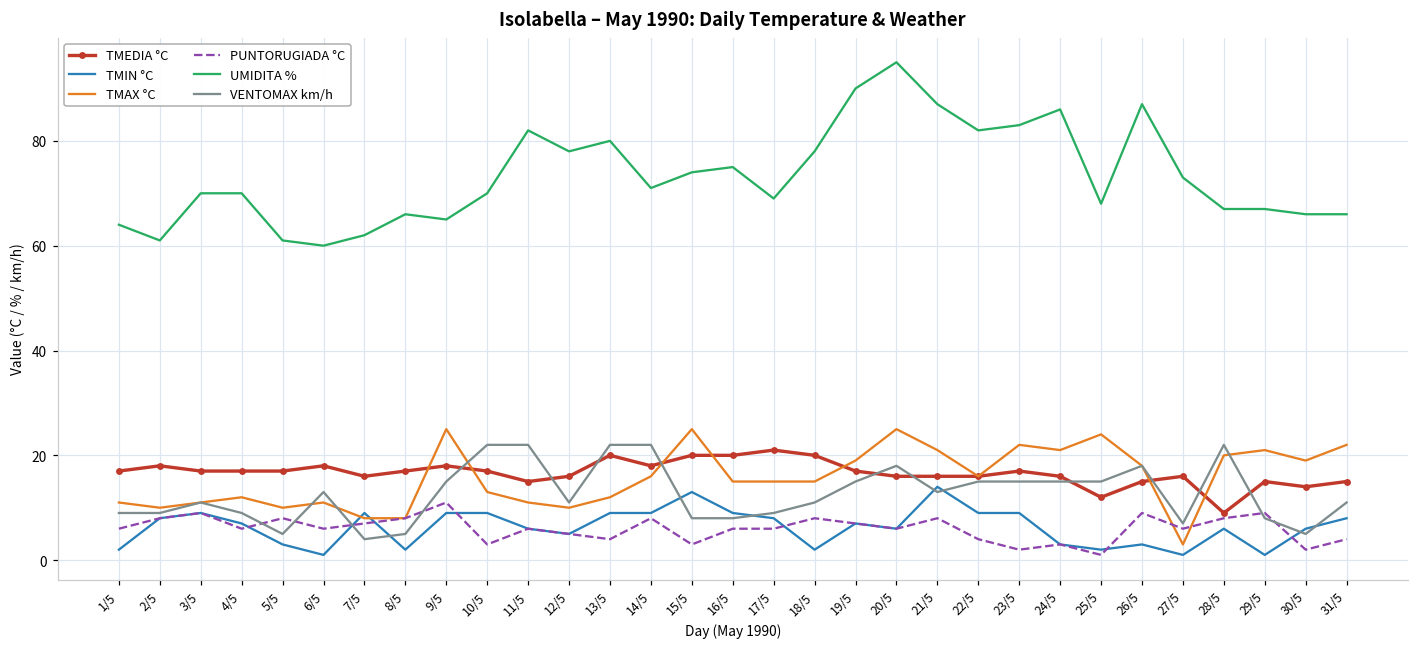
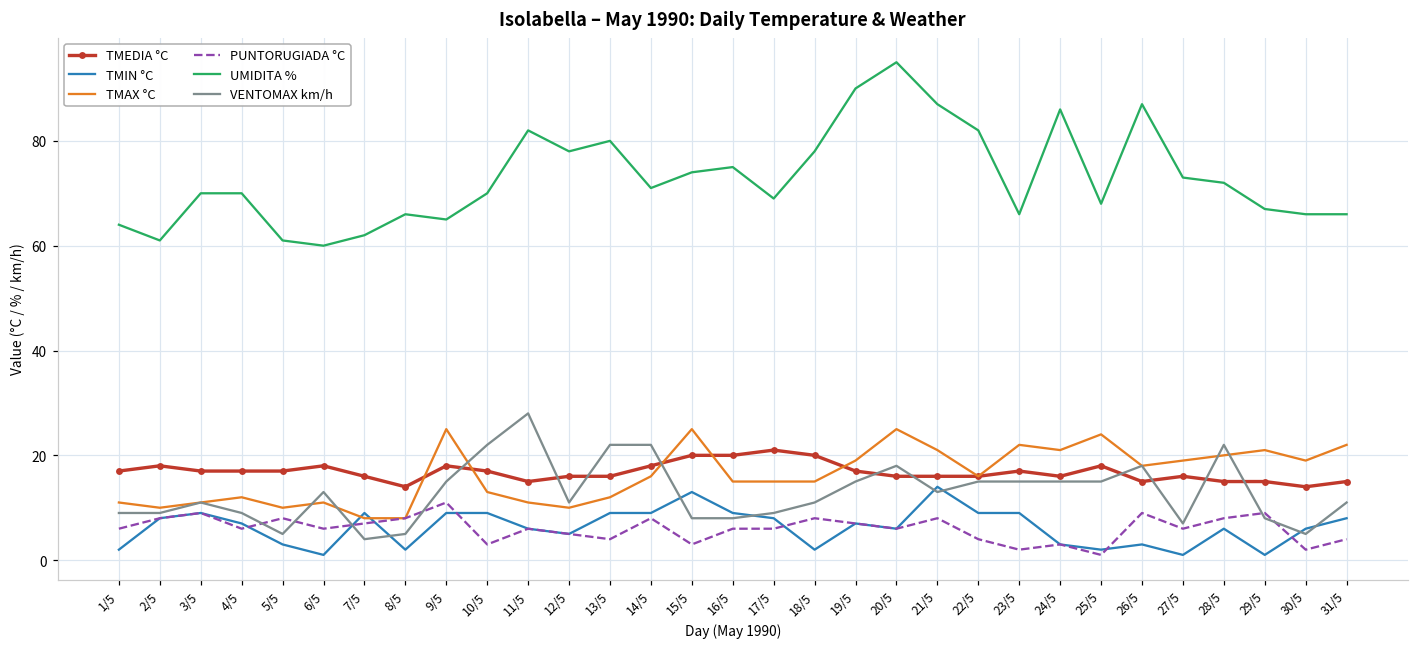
  {
    "TMEDIA °C": {
      "1/5": 17,
      "2/5": 18,
      "3/5": 17,
      "4/5": 17,
      "5/5": 17,
      "6/5": 18,
      "7/5": 16,
-     "8/5": 17,
+     "8/5": 14,
      "9/5": 18,
      "10/5": 17,
      "11/5": 15,
      "12/5": 16,
-     "13/5": 20,
+     "13/5": 16,
      "14/5": 18,
      "15/5": 20,
      "16/5": 20,
      "17/5": 21,
      "18/5": 20,
      "19/5": 17,
      "20/5": 16,
      "21/5": 16,
      "23/5": 17,
      "24/5": 16,
-     "25/5": 12,
+     "25/5": 18,
      "26/5": 15,
      "27/5": 16,
-     "28/5": 9,
+     "28/5": 15,
      "29/5": 15,
      "30/5": 14,
      "31/5": 15
    },
    "TMIN °C": {
      "1/5": 2,
      "4/5": 7,
      "5/5": 3,
      "6/5": 1,
      "7/5": 9,
      "8/5": 2,
      "9/5": 9,
      "10/5": 9,
      "13/5": 9,
      "14/5": 9,
      "15/5": 13,
      "16/5": 9,
      "17/5": 8,
      "18/5": 2,
      "21/5": 14,
      "22/5": 9,
      "23/5": 9,
      "25/5": 2,
      "26/5": 3,
      "27/5": 1,
      "28/5": 6,
      "29/5": 1,
      "30/5": 6,
      "31/5": 8
    },
    "TMAX °C": {
      "1/5": 11,
      "2/5": 10,
      "4/5": 12,
      "5/5": 10,
      "6/5": 11,
      "7/5": 8,
      "9/5": 25,
      "10/5": 13,
      "11/5": 11,
      "12/5": 10,
      "13/5": 12,
      "14/5": 16,
      "15/5": 25,
      "16/5": 15,
      "17/5": 15,
      "18/5": 15,
      "19/5": 19,
      "20/5": 25,
      "21/5": 21,
      "23/5": 22,
      "24/5": 21,
      "25/5": 24,
-     "27/5": 3,
+     "27/5": 19,
      "28/5": 20,
      "29/5": 21,
      "30/5": 19,
      "31/5": 22
    },
    "PUNTORUGIADA °C": {
      "1/5": 6,
      "4/5": 6,
      "5/5": 8,
      "6/5": 6,
      "7/5": 7,
      "9/5": 11,
      "10/5": 3,
      "13/5": 4,
      "14/5": 8,
      "15/5": 3,
      "16/5": 6,
      "17/5": 6,
      "18/5": 8,
      "21/5": 8,
      "22/5": 4,
      "23/5": 2,
      "25/5": 1,
      "26/5": 9,
      "27/5": 6,
      "28/5": 8,
      "29/5": 9,
      "30/5": 2,
      "31/5": 4
    },
    "UMIDITA %": {
      "1/5": 64,
      "2/5": 61,
      "3/5": 70,
      "4/5": 70,
      "5/5": 61,
      "6/5": 60,
      "7/5": 62,
      "8/5": 66,
      "9/5": 65,
      "10/5": 70,
      "11/5": 82,
      "12/5": 78,
      "13/5": 80,
      "14/5": 71,
      "15/5": 74,
      "16/5": 75,
      "17/5": 69,
      "18/5": 78,
      "19/5": 90,
      "20/5": 95,
      "21/5": 87,
      "22/5": 82,
-     "23/5": 83,
+     "23/5": 66,
      "24/5": 86,
      "25/5": 68,
      "26/5": 87,
      "27/5": 73,
-     "28/5": 67,
+     "28/5": 72,
      "29/5": 67,
      "30/5": 66,
      "31/5": 66
    },
    "VENTOMAX km/h": {
      "1/5": 9,
      "2/5": 9,
      "4/5": 9,
      "5/5": 5,
      "6/5": 13,
      "7/5": 4,
      "8/5": 5,
      "9/5": 15,
      "10/5": 22,
-     "11/5": 22,
+     "11/5": 28,
      "12/5": 11,
      "13/5": 22,
      "14/5": 22,
      "15/5": 8,
      "16/5": 8,
      "17/5": 9,
      "18/5": 11,
      "19/5": 15,
      "20/5": 18,
      "21/5": 13,
      "22/5": 15,
      "23/5": 15,
      "24/5": 15,
      "25/5": 15,
      "27/5": 7,
      "28/5": 22,
      "29/5": 8,
      "30/5": 5,
      "31/5": 11
    }
  }
